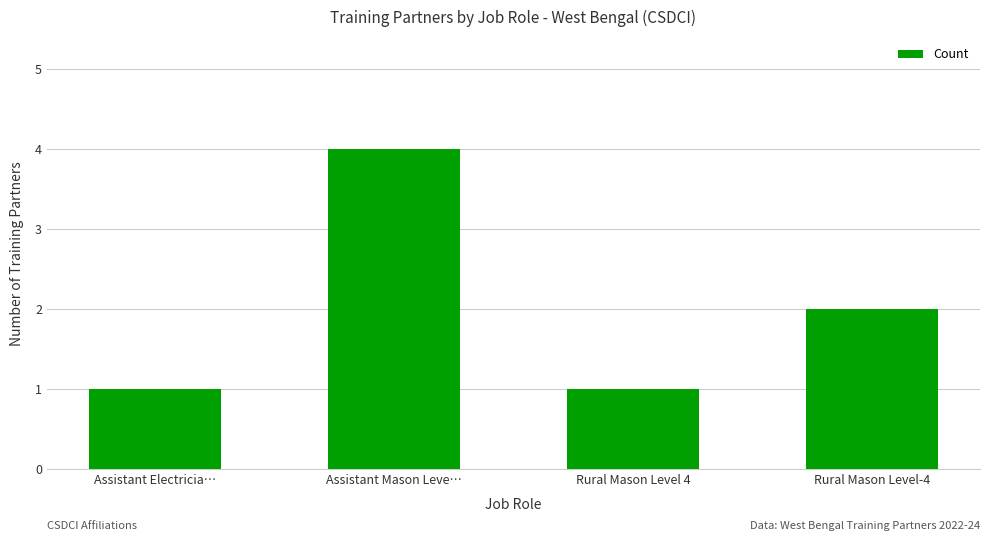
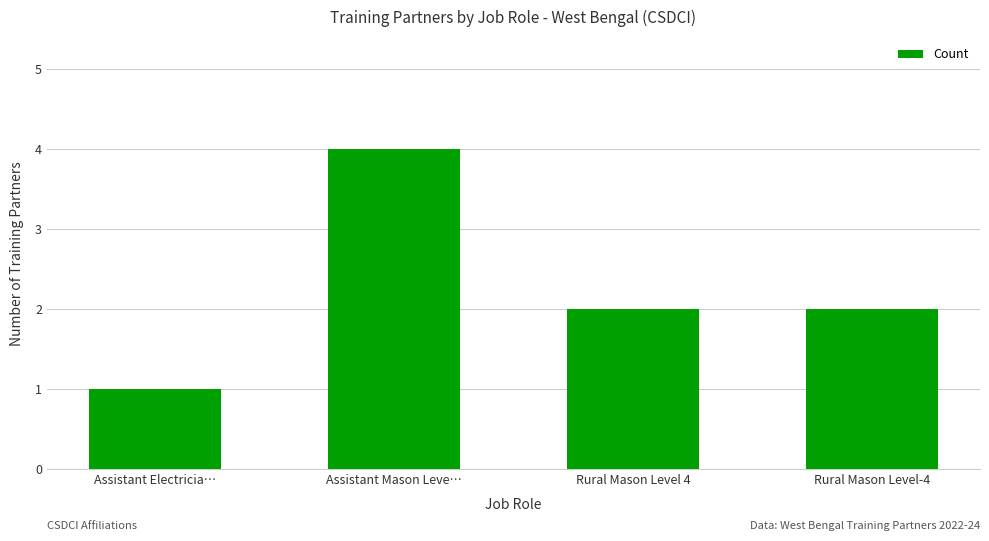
  {
    "Assistant Electricia…": 1,
    "Assistant Mason Leve…": 4,
-   "Rural Mason Level 4": 1,
+   "Rural Mason Level 4": 2,
    "Rural Mason Level-4": 2
  }
